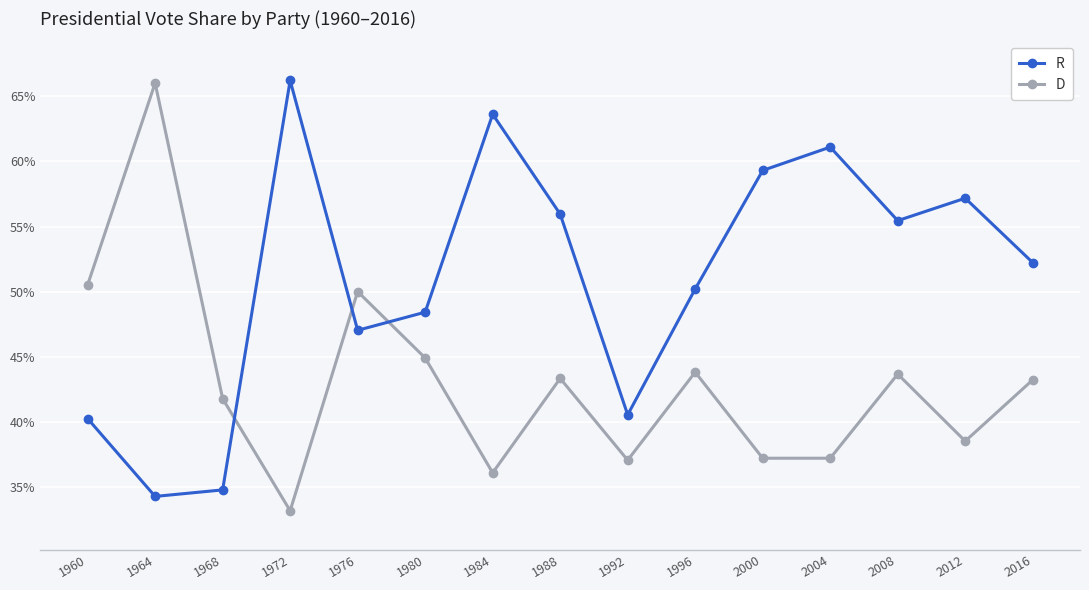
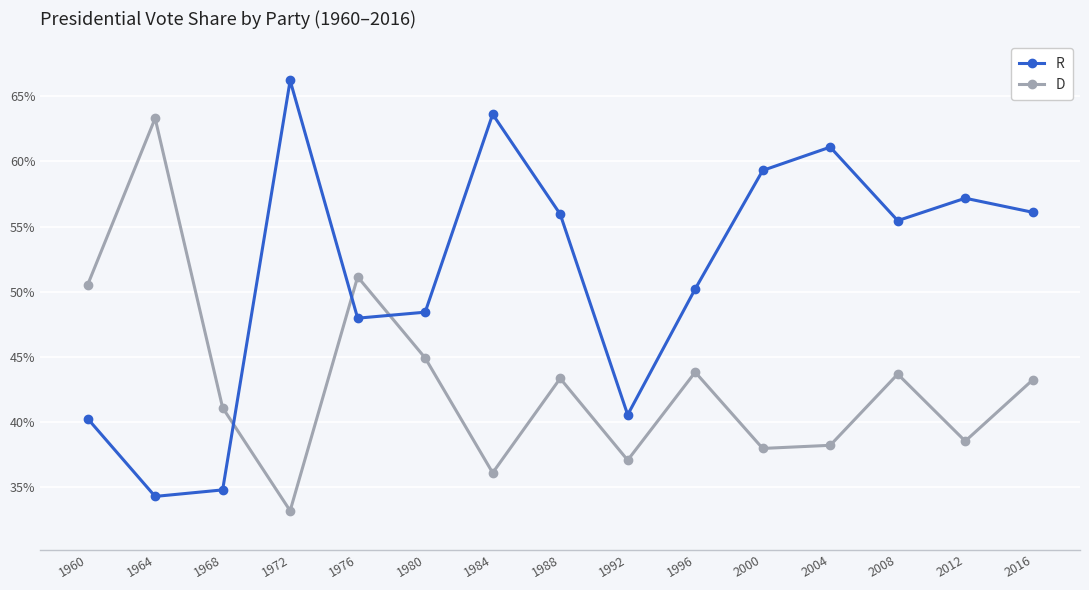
  {
    "R": {
      "1960": "40.3%",
      "1964": "34.3%",
      "1968": "34.8%",
      "1972": "66.2%",
-     "1976": "47.0%",
+     "1976": "48.0%",
      "1980": "48.4%",
      "1984": "63.6%",
      "1988": "56.0%",
      "1992": "40.6%",
      "1996": "50.2%",
      "2000": "59.3%",
      "2004": "61.1%",
      "2008": "55.5%",
      "2012": "57.2%",
-     "2016": "52.2%"
+     "2016": "56.1%"
    },
    "D": {
      "1960": "50.5%",
-     "1964": "66.0%",
-     "1968": "41.8%",
+     "1964": "63.3%",
+     "1968": "41.1%",
      "1972": "33.2%",
-     "1976": "50.0%",
+     "1976": "51.1%",
      "1980": "44.9%",
      "1984": "36.1%",
      "1988": "43.4%",
      "1992": "37.1%",
      "1996": "43.8%",
-     "2000": "37.2%",
-     "2004": "37.2%",
+     "2000": "38.0%",
+     "2004": "38.2%",
      "2008": "43.7%",
      "2012": "38.5%",
      "2016": "43.2%"
    }
  }
